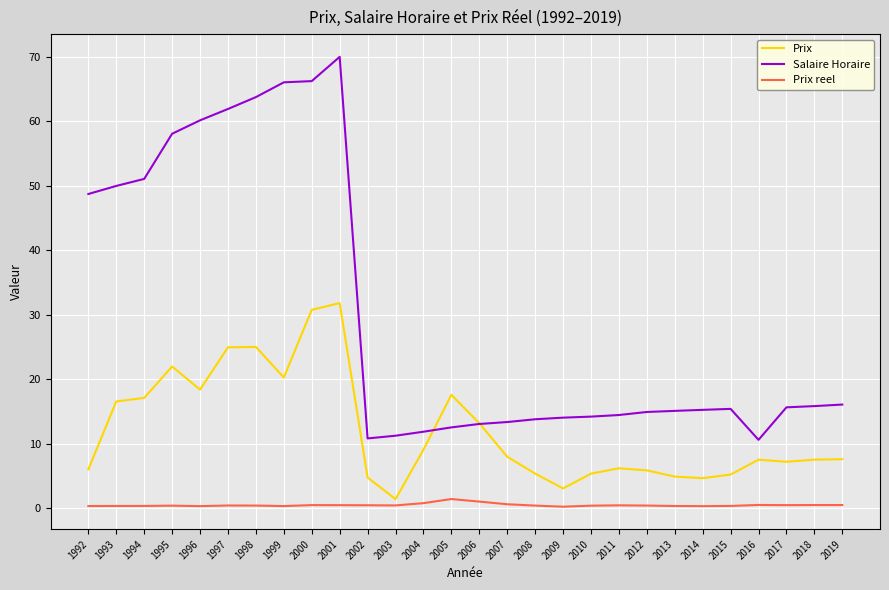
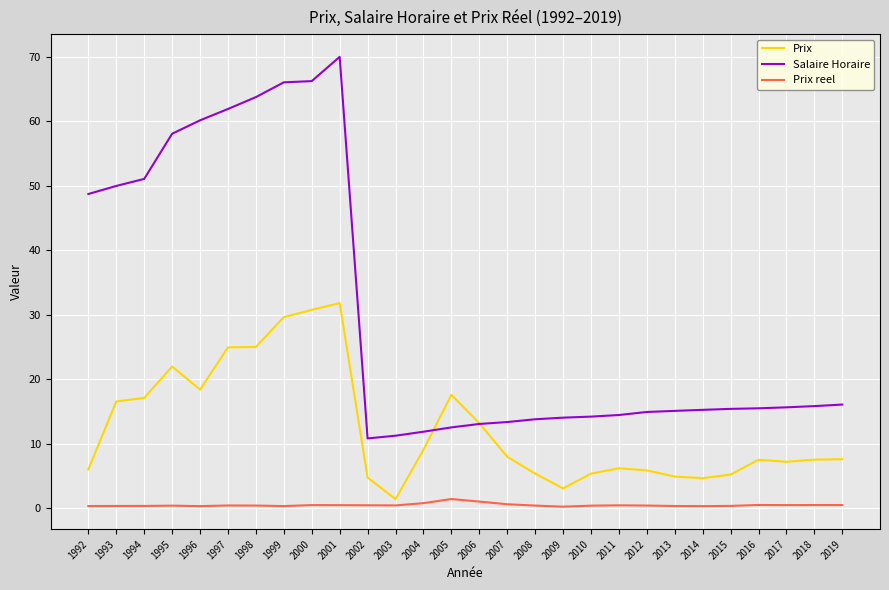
  {
    "Prix": {
      "1992": 6,
      "1993": 17,
      "1994": 17,
      "1995": 22,
      "1996": 18,
      "1997": 25,
      "1998": 25,
-     "1999": 20,
+     "1999": 30,
      "2000": 31,
      "2001": 32,
      "2002": 5,
      "2003": 1,
      "2004": 9,
      "2005": 18,
      "2007": 8,
      "2008": 5,
      "2009": 3,
      "2010": 5,
      "2011": 6,
      "2012": 6,
      "2013": 5,
      "2014": 5,
      "2015": 5,
      "2016": 8,
      "2017": 7,
      "2018": 8,
      "2019": 8
    },
    "Salaire Horaire": {
      "1992": 49,
      "1993": 50,
      "1994": 51,
      "1995": 58,
      "1996": 60,
      "1997": 62,
      "1998": 64,
      "1999": 66,
      "2000": 66,
      "2001": 70,
      "2002": 11,
      "2003": 11,
      "2004": 12,
      "2005": 13,
      "2007": 13,
      "2008": 14,
      "2009": 14,
      "2010": 14,
      "2011": 14,
      "2012": 15,
      "2013": 15,
      "2014": 15,
      "2015": 15,
-     "2016": 11,
+     "2016": 15,
      "2017": 16,
      "2018": 16,
      "2019": 16
    },
    "Prix reel": {
      "1992": 0,
      "1993": 0,
      "1994": 0,
      "1995": 0,
      "1996": 0,
      "1997": 0,
      "1998": 0,
      "1999": 0,
      "2000": 0,
      "2001": 0,
      "2002": 0,
      "2003": 0,
      "2004": 1,
      "2005": 1,
      "2006": 1,
      "2007": 1,
      "2008": 0,
      "2009": 0,
      "2010": 0,
      "2011": 0,
      "2012": 0,
      "2013": 0,
      "2014": 0,
      "2015": 0,
      "2016": 0,
      "2017": 0,
      "2018": 0,
      "2019": 0
    }
  }
